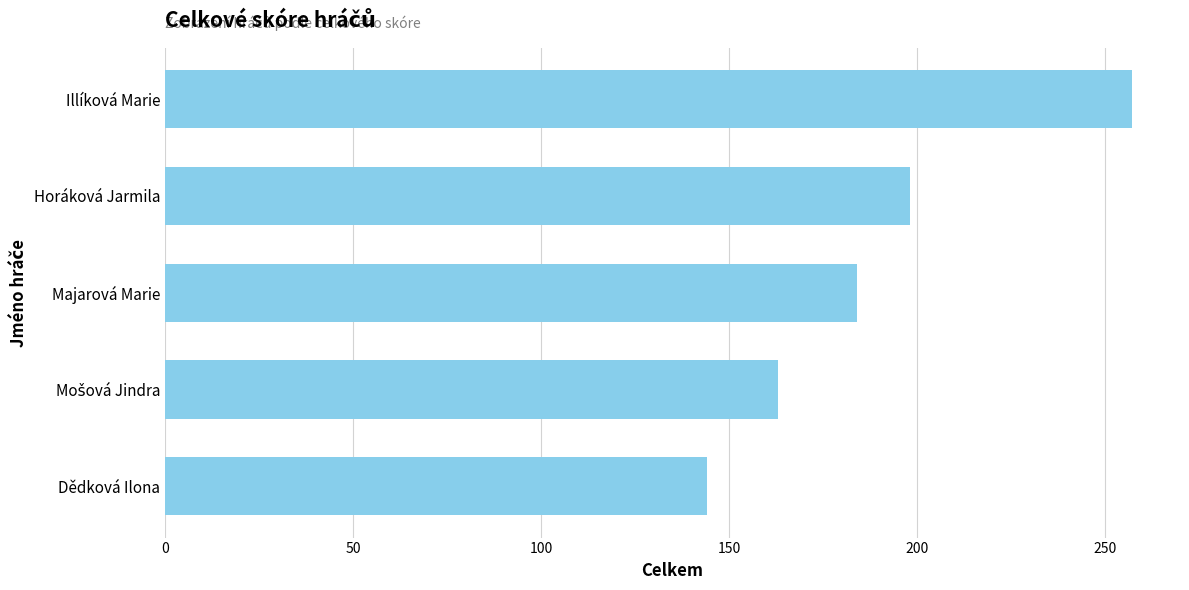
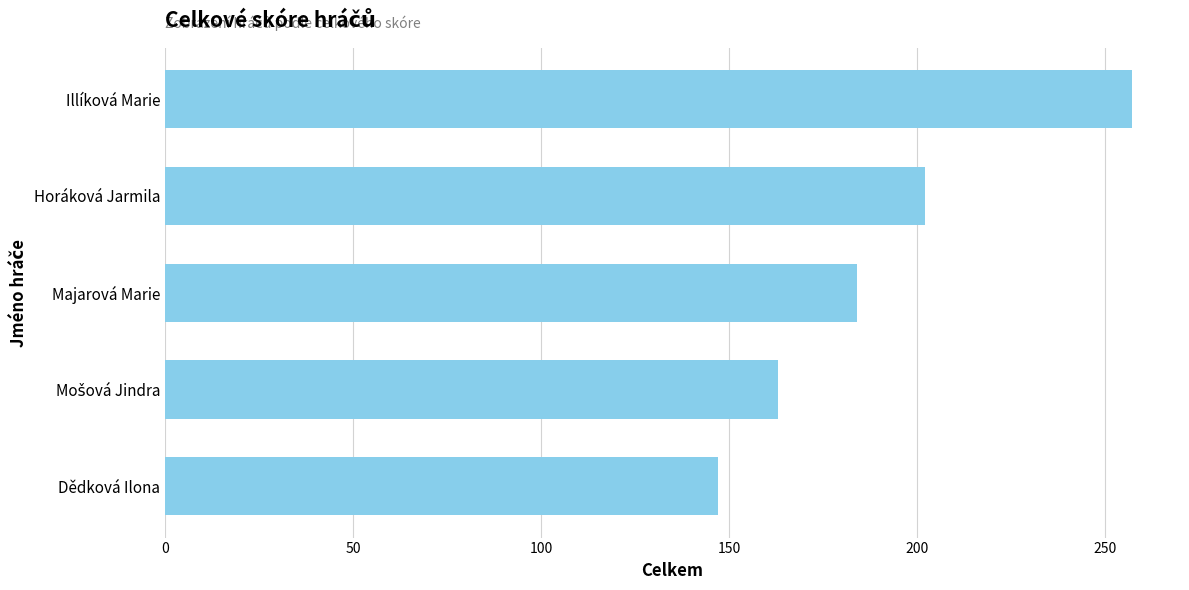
  {
    "Illíková Marie": 257,
-   "Horáková Jarmila": 198,
+   "Horáková Jarmila": 202,
    "Majarová Marie": 184,
    "Mošová Jindra": 163,
-   "Dědková Ilona": 144
+   "Dědková Ilona": 147
  }
